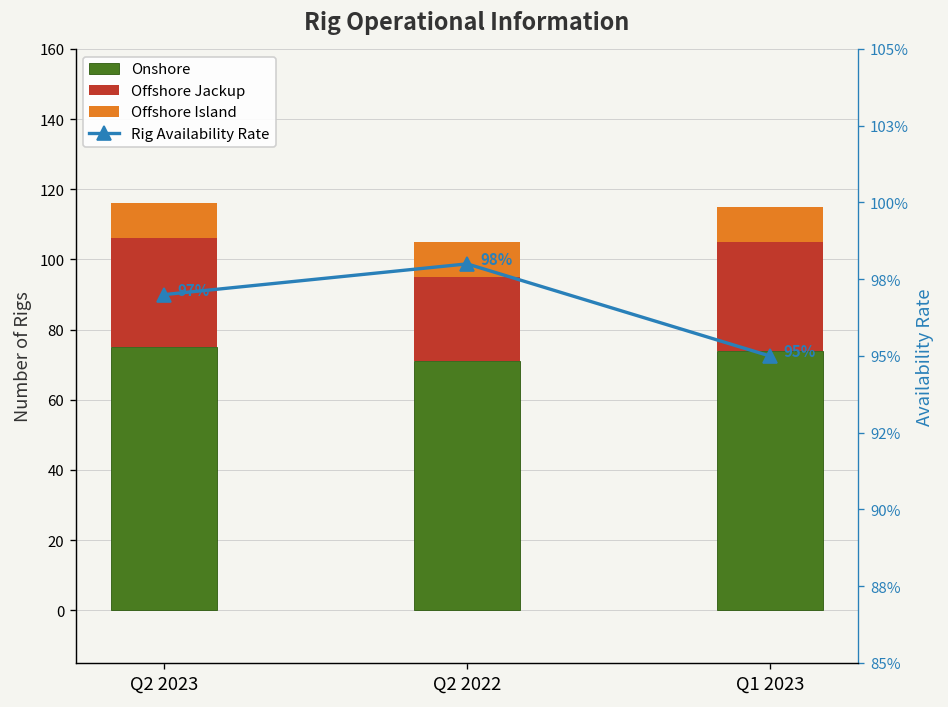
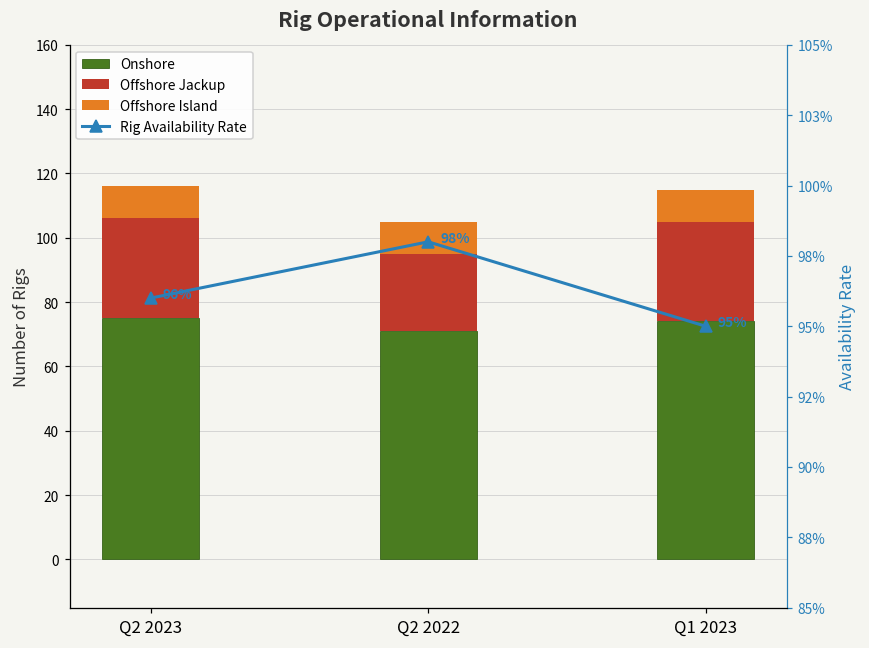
  {
    "Rig Availability Rate": {
-     "Q2 2023": "97%",
+     "Q2 2023": "96%",
      "Q2 2022": "98%",
      "Q1 2023": "95%"
    }
  }
